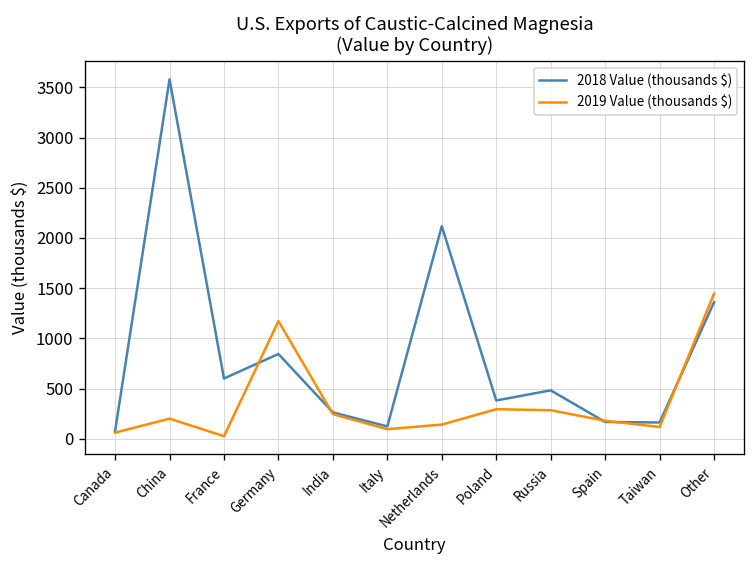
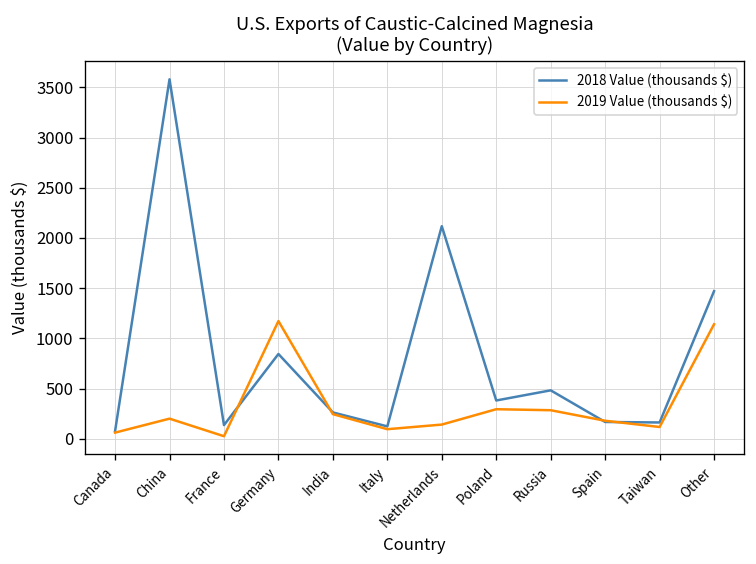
  {
    "2018 Value (thousands $)": {
      "China": 3600,
-     "France": 600,
+     "France": 100,
      "Germany": 800,
      "Netherlands": 2100,
      "Poland": 400,
      "Russia": 500,
      "Taiwan": 200,
-     "Other": 1400
+     "Other": 1500
    },
    "2019 Value (thousands $)": {
      "China": 200,
      "France": 0,
      "Germany": 1200,
      "Netherlands": 100,
      "Poland": 300,
      "Russia": 300,
      "Taiwan": 100,
-     "Other": 1400
+     "Other": 1100
    }
  }
